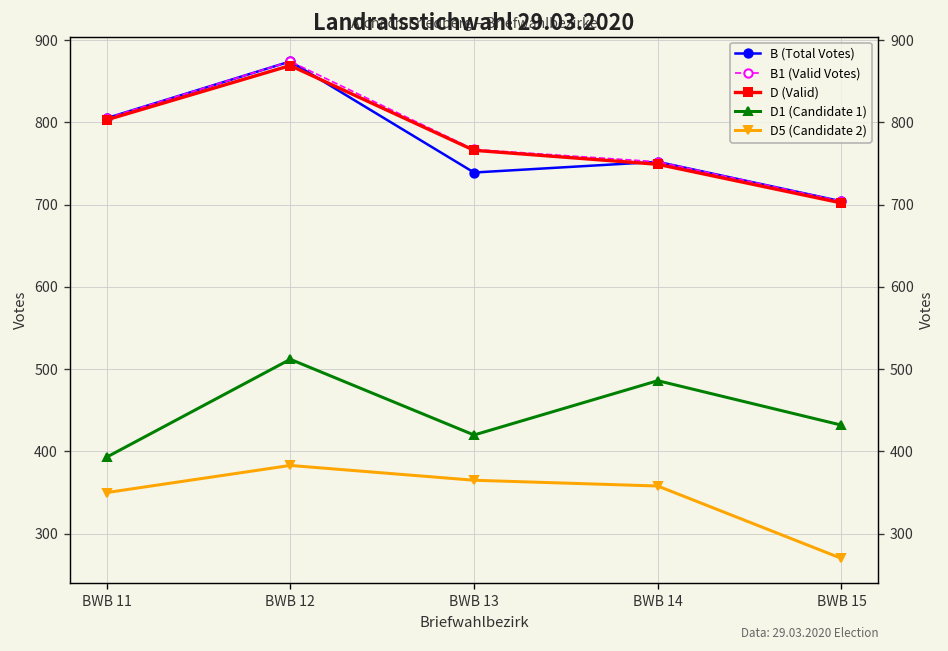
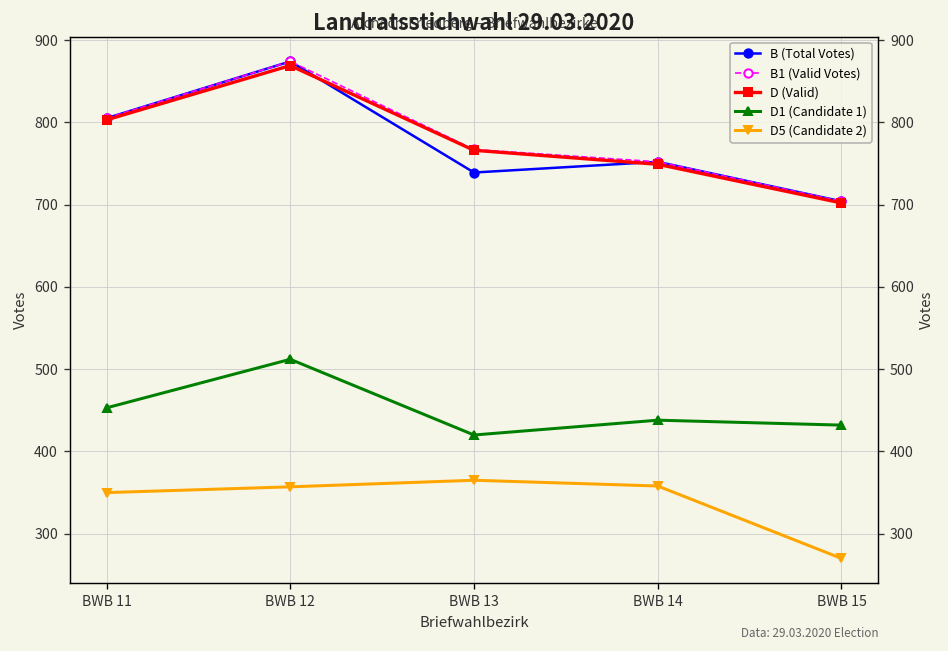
  {
    "B (Total Votes)": {
      "BWB 13": 740
    },
    "D (Valid)": {
      "BWB 12": 870
    },
    "D1 (Candidate 1)": {
-     "BWB 11": 390,
+     "BWB 11": 450,
      "BWB 12": 510,
      "BWB 13": 420,
-     "BWB 14": 490,
+     "BWB 14": 440,
      "BWB 15": 430
    },
    "D5 (Candidate 2)": {
      "BWB 11": 350,
-     "BWB 12": 380,
+     "BWB 12": 360,
      "BWB 13": 370,
      "BWB 14": 360,
      "BWB 15": 270
    }
  }
